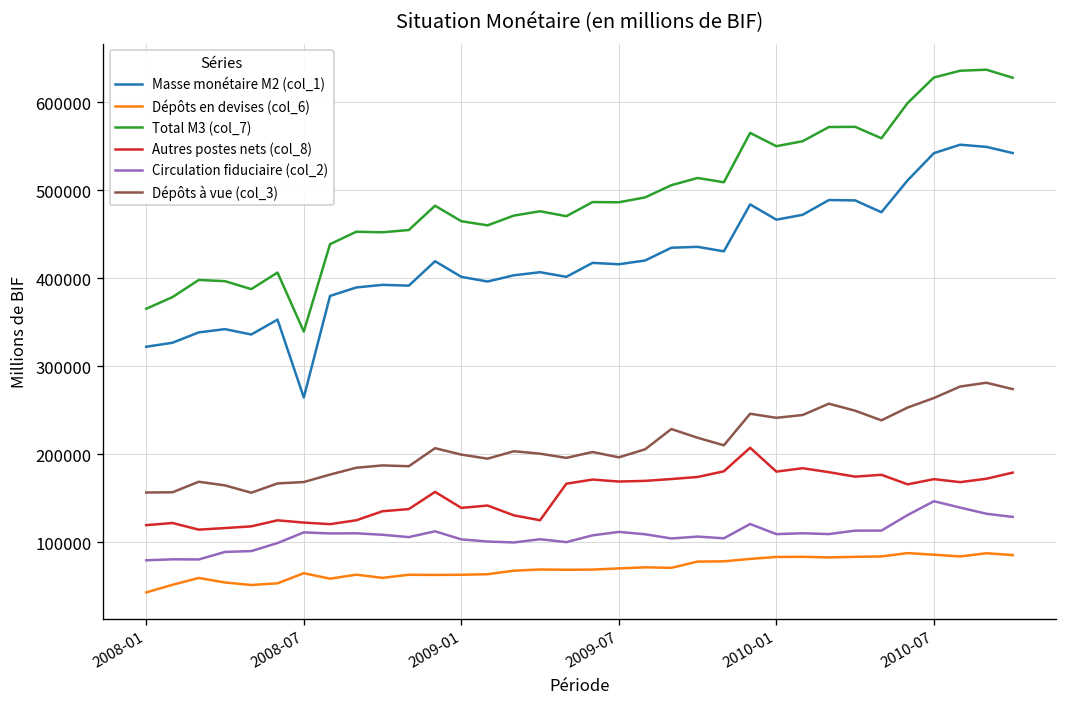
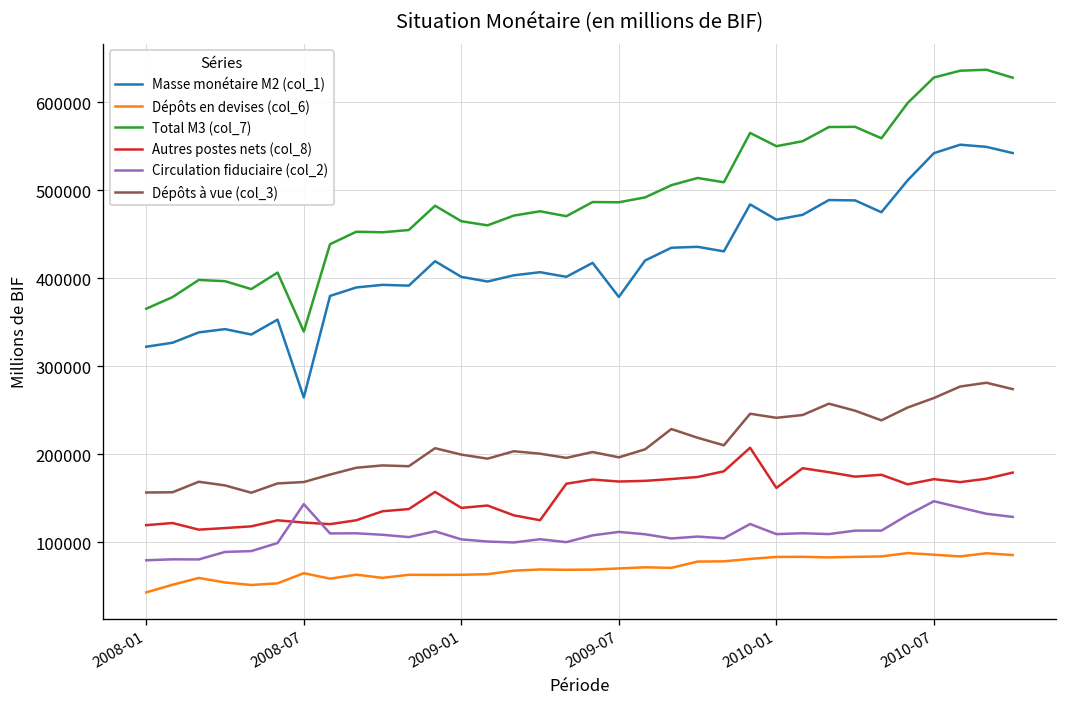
  {
    "Masse monétaire M2 (col_1)": {
      "2008-01": 320000,
      "2008-07": 260000,
      "2009-01": 400000,
-     "2009-07": 420000,
+     "2009-07": 380000,
      "2010-01": 470000,
      "2010-07": 540000
    },
    "Dépôts en devises (col_6)": {
      "2008-01": 40000,
      "2008-07": 70000,
      "2009-01": 60000,
      "2009-07": 70000,
      "2010-01": 80000,
      "2010-07": 90000
    },
    "Total M3 (col_7)": {
      "2008-01": 370000,
      "2008-07": 340000,
      "2009-01": 460000,
      "2009-07": 490000,
      "2010-01": 550000,
      "2010-07": 630000
    },
    "Autres postes nets (col_8)": {
      "2008-01": 120000,
      "2008-07": 120000,
      "2009-01": 140000,
      "2009-07": 170000,
-     "2010-01": 180000,
+     "2010-01": 160000,
      "2010-07": 170000
    },
    "Circulation fiduciaire (col_2)": {
      "2008-01": 80000,
-     "2008-07": 110000,
+     "2008-07": 140000,
      "2009-01": 100000,
      "2009-07": 110000,
      "2010-01": 110000,
      "2010-07": 150000
    },
    "Dépôts à vue (col_3)": {
      "2008-01": 160000,
      "2008-07": 170000,
      "2009-01": 200000,
      "2009-07": 200000,
      "2010-01": 240000,
      "2010-07": 260000
    }
  }
